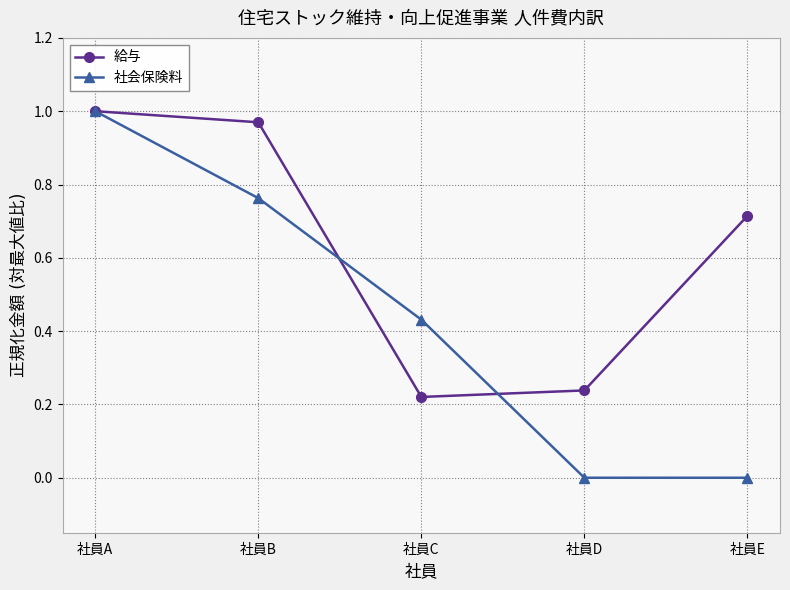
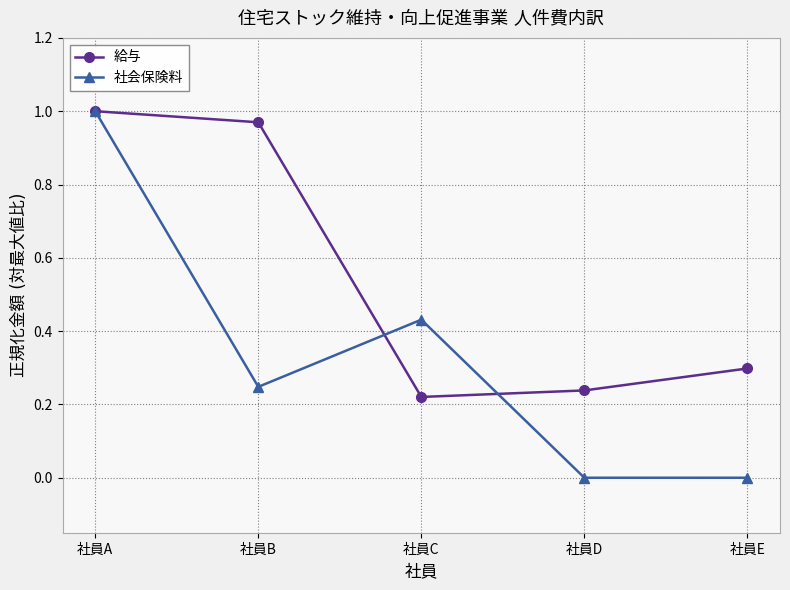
  {
    "給与": {
      "社員B": 0.97,
      "社員C": 0.22,
      "社員D": 0.24,
-     "社員E": 0.71
+     "社員E": 0.30
    },
    "社会保険料": {
-     "社員B": 0.76,
+     "社員B": 0.25,
      "社員C": 0.43,
      "社員D": 0.00,
      "社員E": 0.00
    }
  }
